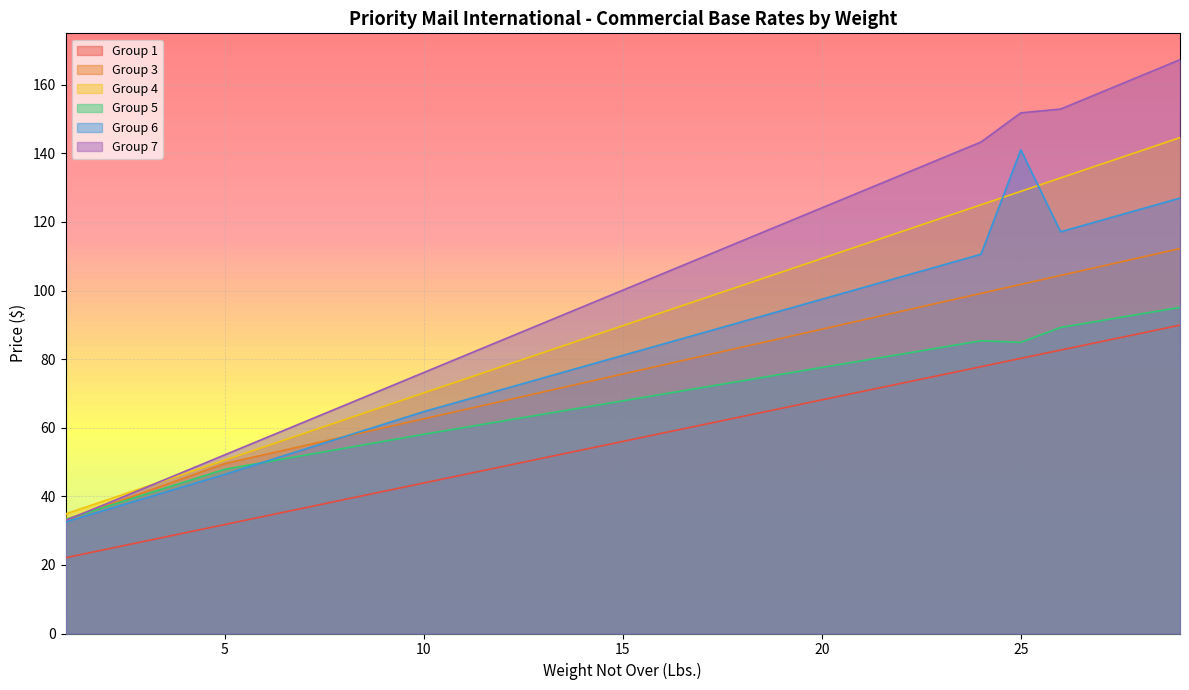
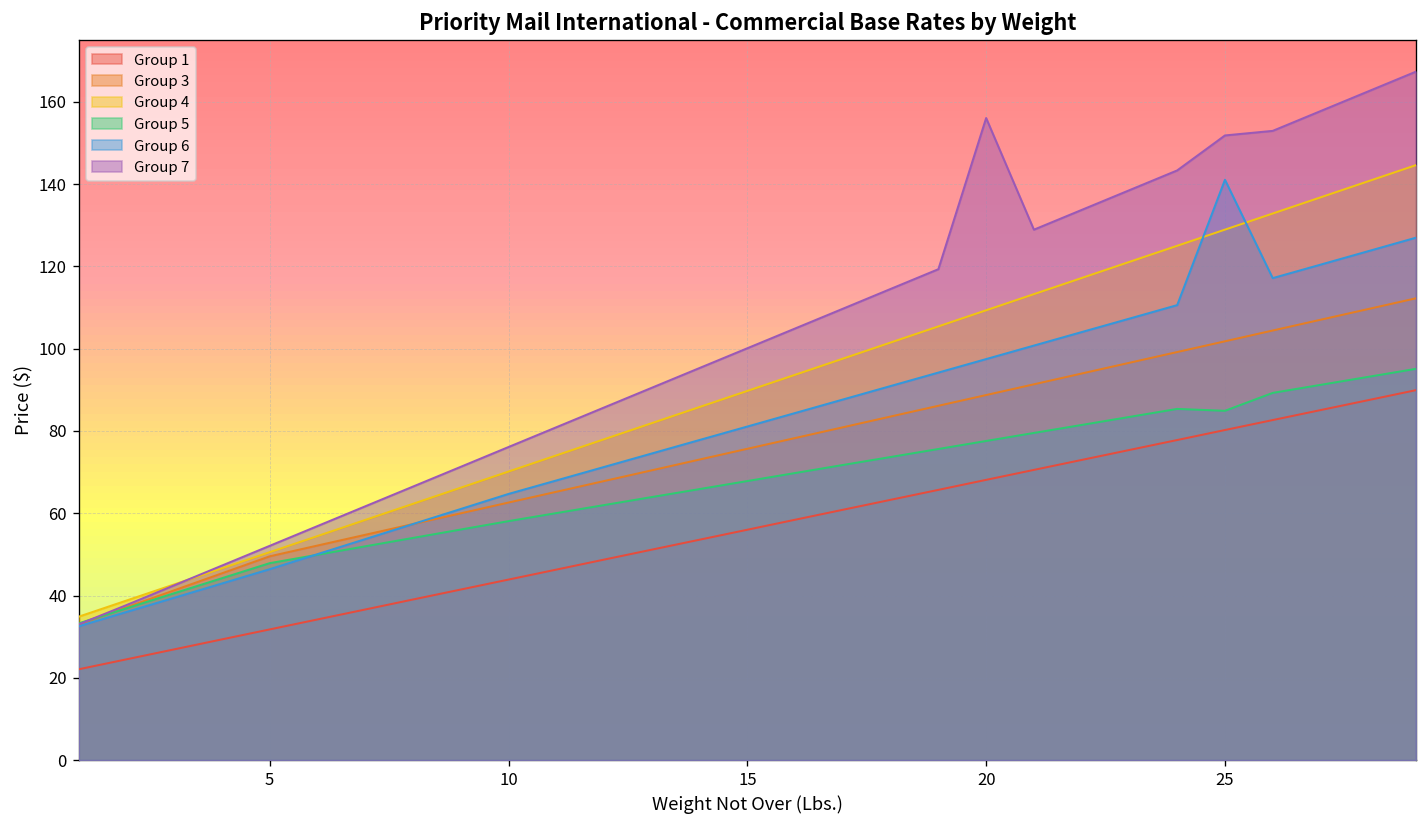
  {
    "Group 5": {
      "5": 48,
      "10": 58,
      "15": 68,
      "20": 78,
      "25": 85
    },
    "Group 6": {
      "5": 46,
      "10": 65,
      "15": 81,
      "20": 97,
      "25": 141
    },
    "Group 7": {
      "5": 52,
      "10": 76,
      "15": 100,
-     "20": 124,
+     "20": 156,
      "25": 152
    }
  }
